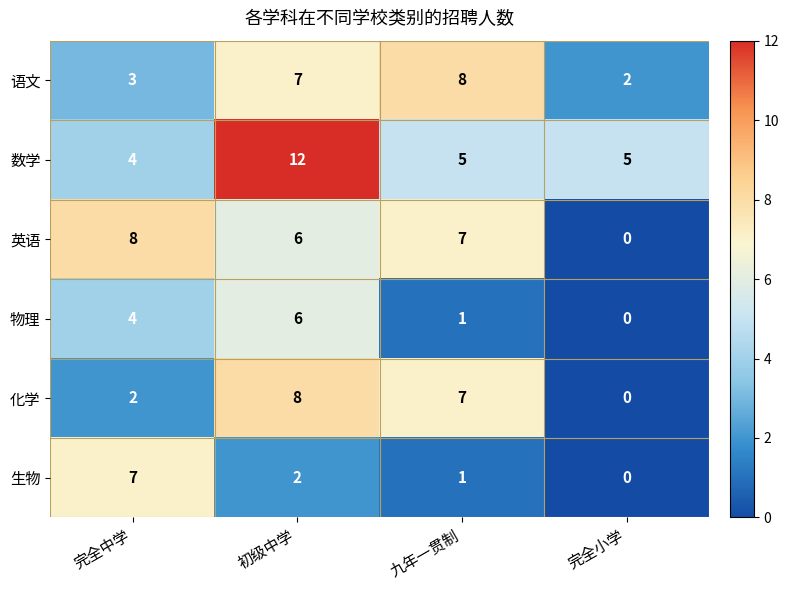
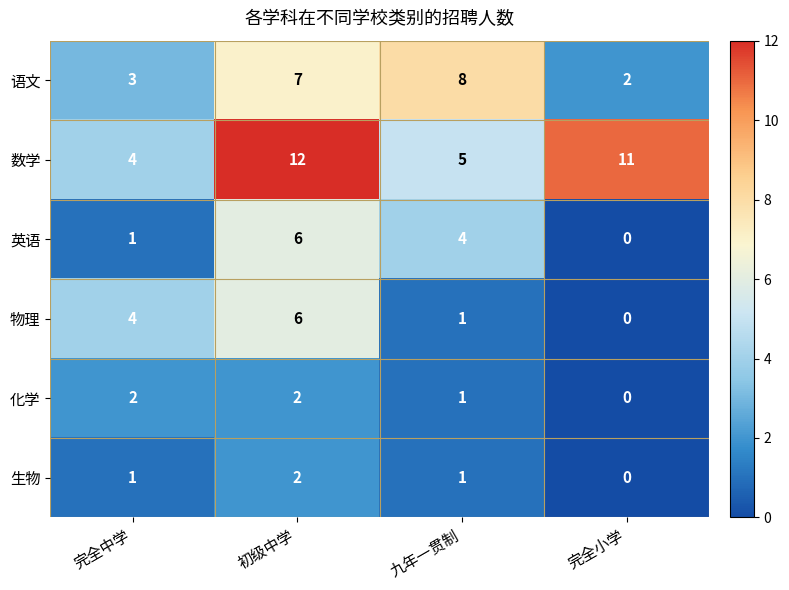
  {
    "语文": {
      "完全中学": 3,
      "初级中学": 7,
      "九年一贯制": 8,
      "完全小学": 2
    },
    "数学": {
      "完全中学": 4,
      "初级中学": 12,
      "九年一贯制": 5,
-     "完全小学": 5
+     "完全小学": 11
    },
    "英语": {
-     "完全中学": 8,
+     "完全中学": 1,
      "初级中学": 6,
-     "九年一贯制": 7,
+     "九年一贯制": 4,
      "完全小学": 0
    },
    "物理": {
      "完全中学": 4,
      "初级中学": 6,
      "九年一贯制": 1,
      "完全小学": 0
    },
    "化学": {
      "完全中学": 2,
-     "初级中学": 8,
-     "九年一贯制": 7,
+     "初级中学": 2,
+     "九年一贯制": 1,
      "完全小学": 0
    },
    "生物": {
-     "完全中学": 7,
+     "完全中学": 1,
      "初级中学": 2,
      "九年一贯制": 1,
      "完全小学": 0
    }
  }
